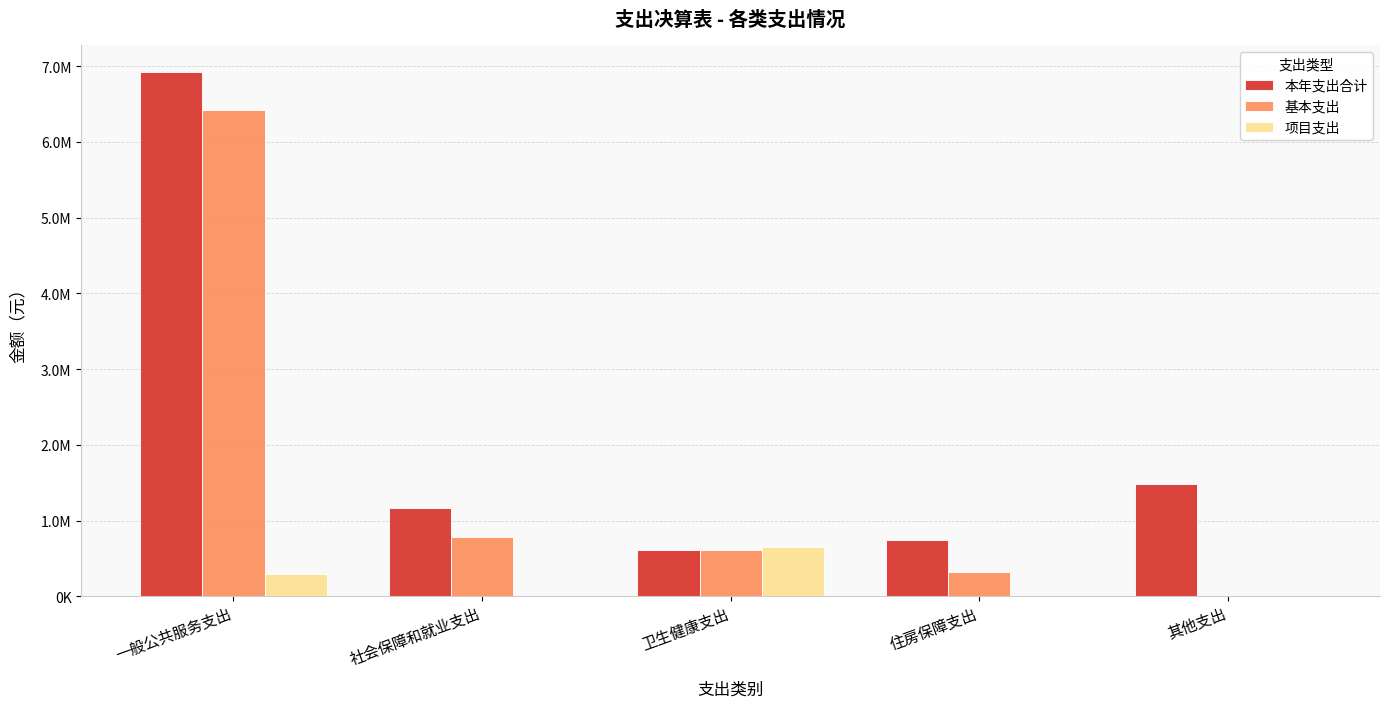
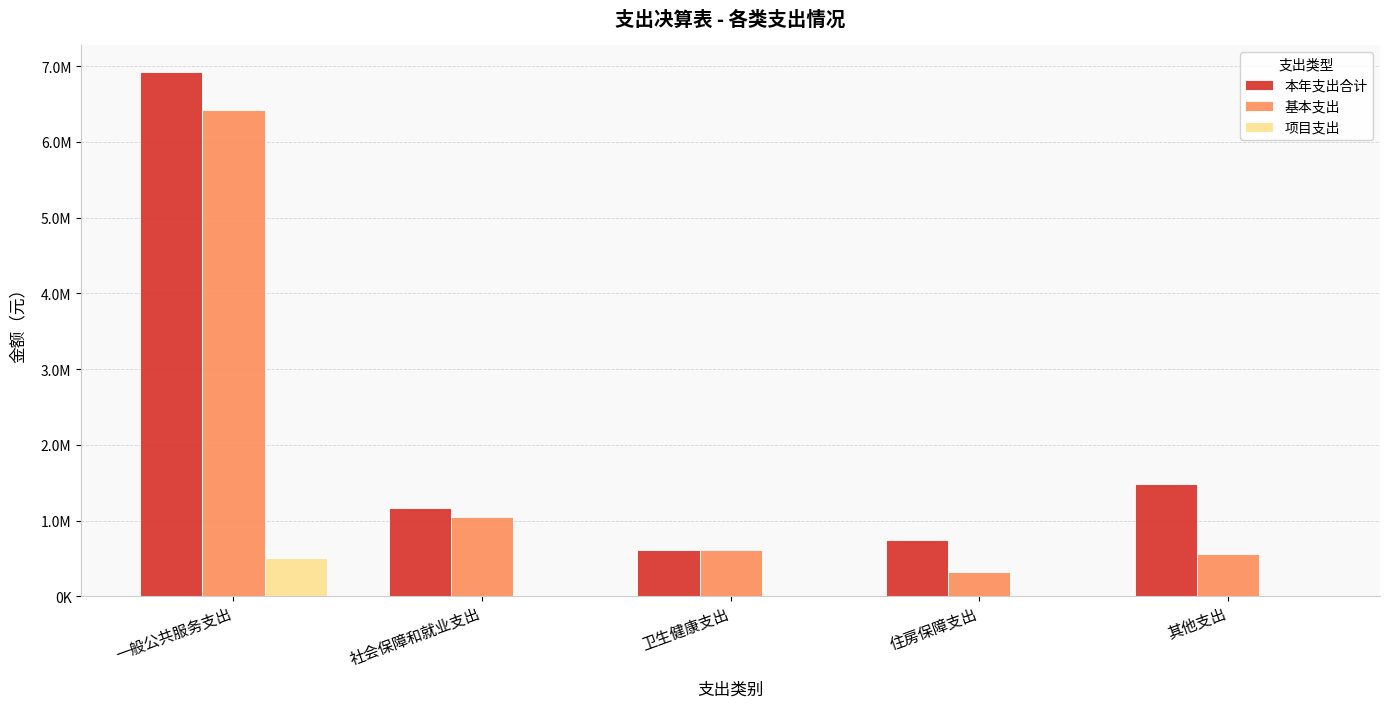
  {
    "本年支出合计": {
      "一般公共服务支出": 6900000,
      "社会保障和就业支出": 1200000,
      "卫生健康支出": 600000,
      "住房保障支出": 700000,
      "其他支出": 1500000
    },
    "基本支出": {
      "一般公共服务支出": 6400000,
-     "社会保障和就业支出": 800000,
+     "社会保障和就业支出": 1000000,
      "卫生健康支出": 600000,
      "住房保障支出": 300000,
-     "其他支出": 0
+     "其他支出": 600000
    },
    "项目支出": {
-     "一般公共服务支出": 300000,
-     "卫生健康支出": 700000,
+     "一般公共服务支出": 500000,
+     "卫生健康支出": 0,
      "住房保障支出": 0
    }
  }
